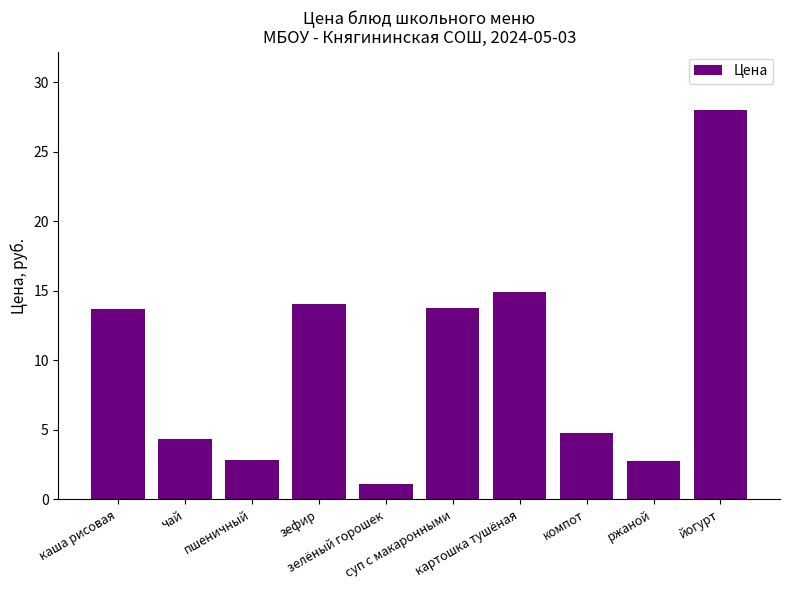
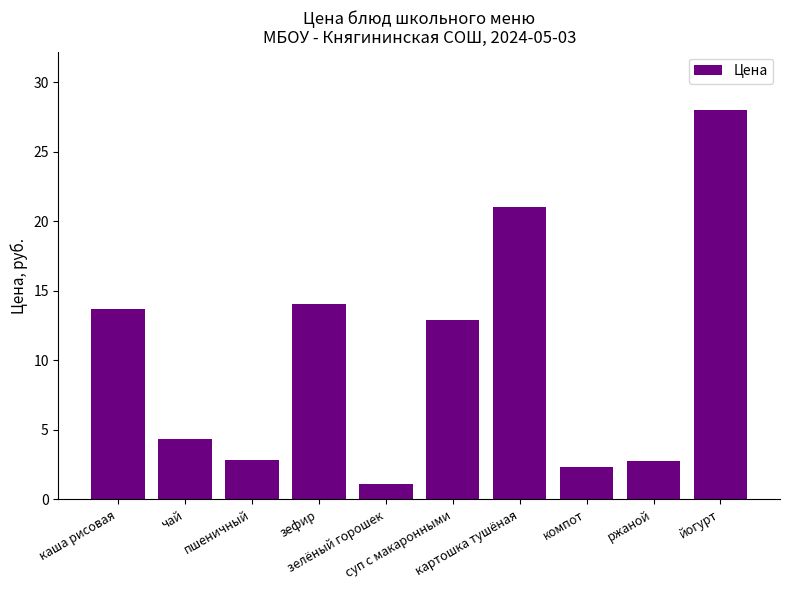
  {
    "каша рисовая": 13.7,
    "чай": 4.4,
    "пшеничный": 2.9,
    "зефир": 14.1,
    "зелёный горошек": 1.1,
-   "суп с макаронными": 13.8,
-   "картошка тушёная": 14.9,
-   "компот": 4.8,
+   "суп с макаронными": 12.9,
+   "картошка тушёная": 21.0,
+   "компот": 2.3,
    "ржаной": 2.8,
    "йогурт": 28.0
  }
